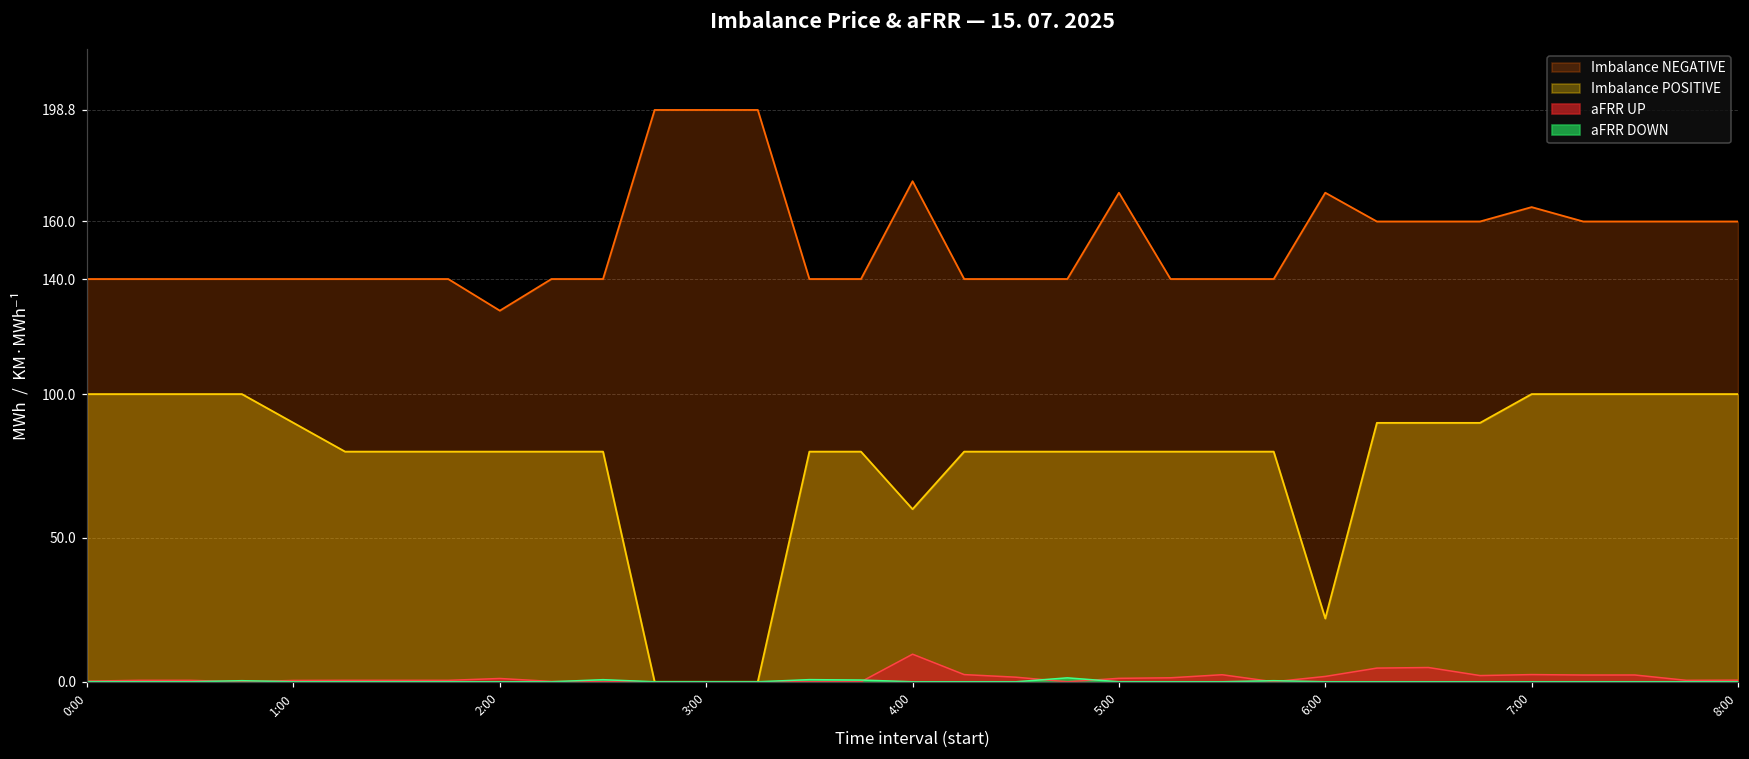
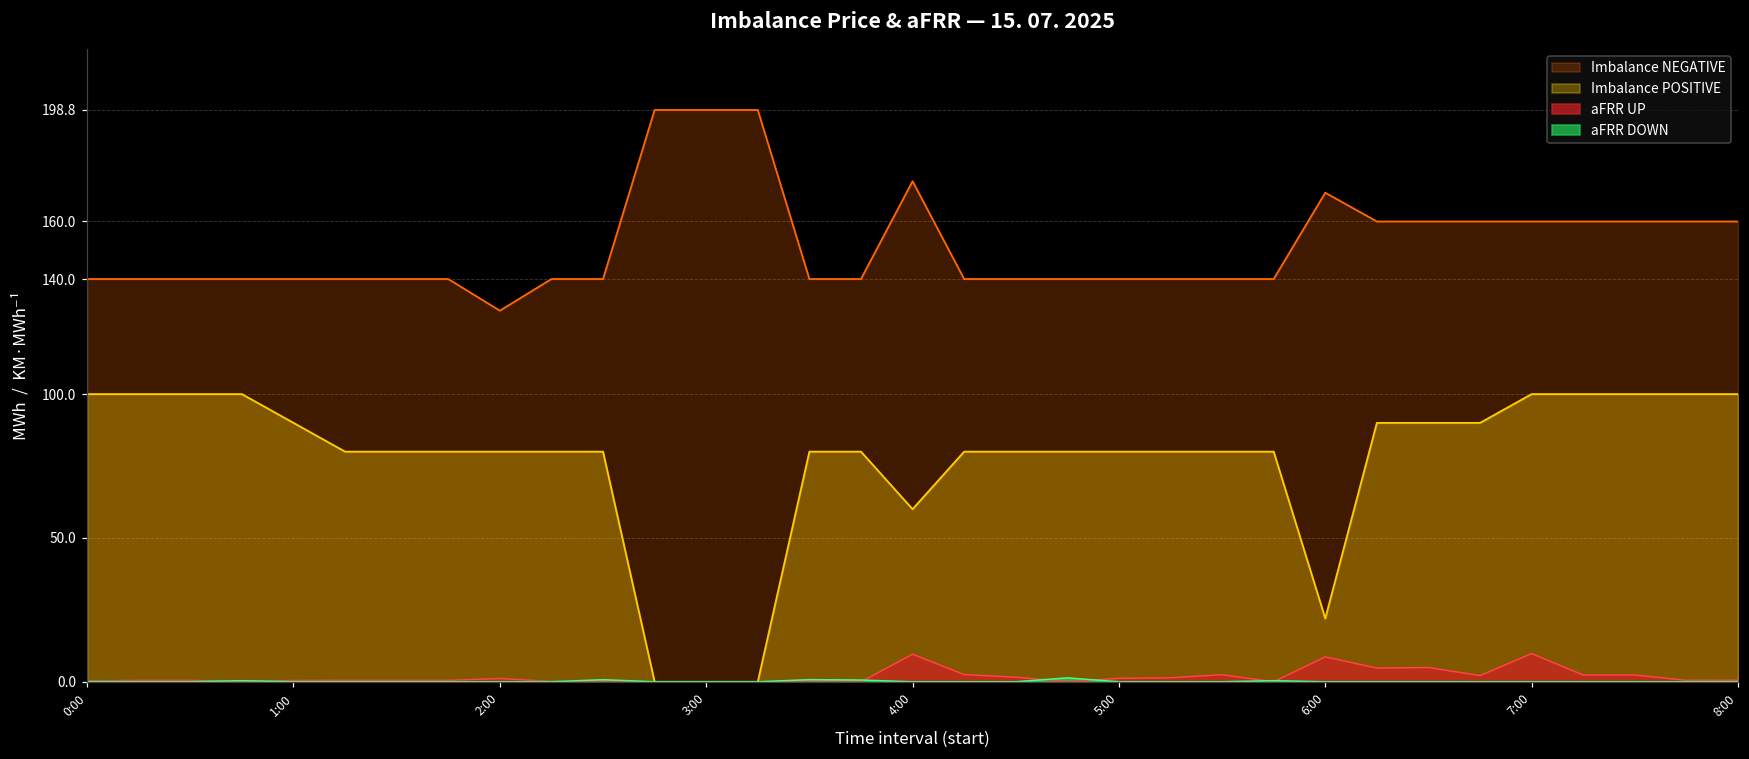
  {
    "Imbalance NEGATIVE": {
      "0:00": 140,
      "1:00": 140,
      "2:00": 129,
      "3:00": 199,
      "4:00": 174,
-     "5:00": 170,
+     "5:00": 140,
      "6:00": 170,
-     "7:00": 165,
+     "7:00": 160,
      "8:00": 160
    },
    "Imbalance POSITIVE": {
      "0:00": 100,
      "1:00": 90,
      "2:00": 80,
      "4:00": 60,
      "5:00": 80,
      "6:00": 22,
      "7:00": 100,
      "8:00": 100
    },
    "aFRR UP": {
      "2:00": 1,
      "4:00": 10,
      "5:00": 1,
-     "6:00": 2,
-     "7:00": 3
+     "6:00": 9,
+     "7:00": 10
    },
    "aFRR DOWN": {
      "2:00": 0,
      "4:00": 0,
      "5:00": 0,
      "6:00": 0,
      "7:00": 0
    }
  }
